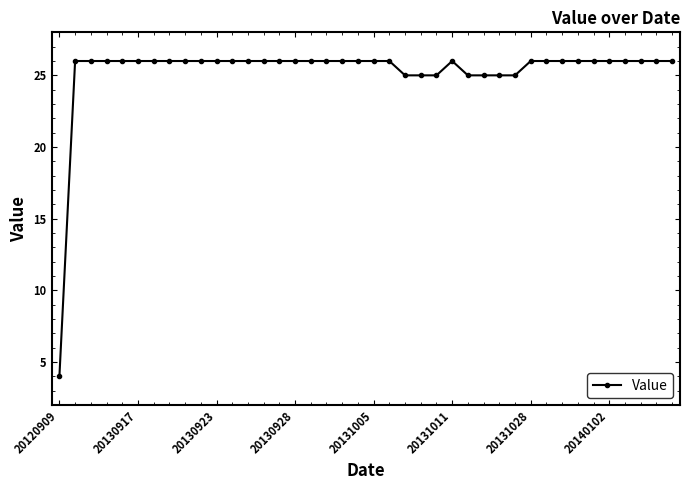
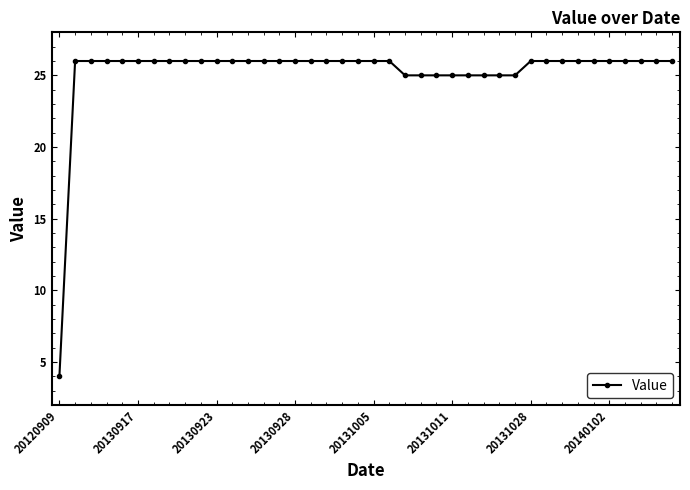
  {
    "20120909": 4,
    "20130917": 26,
    "20130923": 26,
    "20130928": 26,
    "20131005": 26,
-   "20131011": 26,
+   "20131011": 25,
    "20131028": 26
  }
